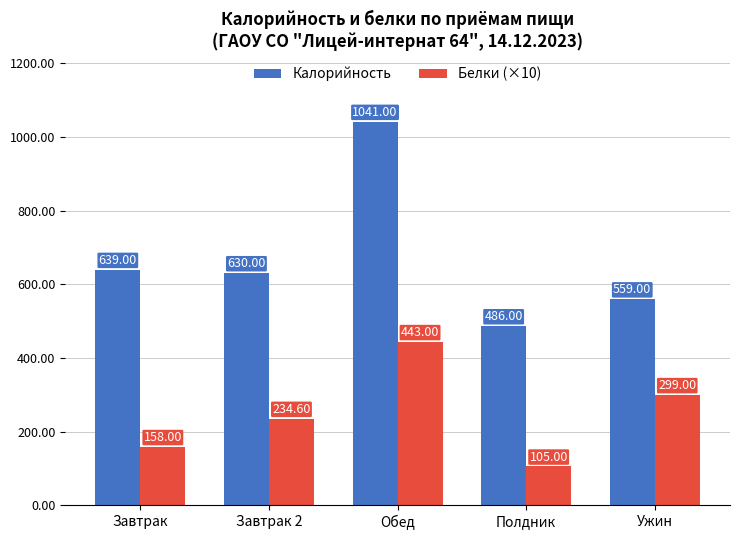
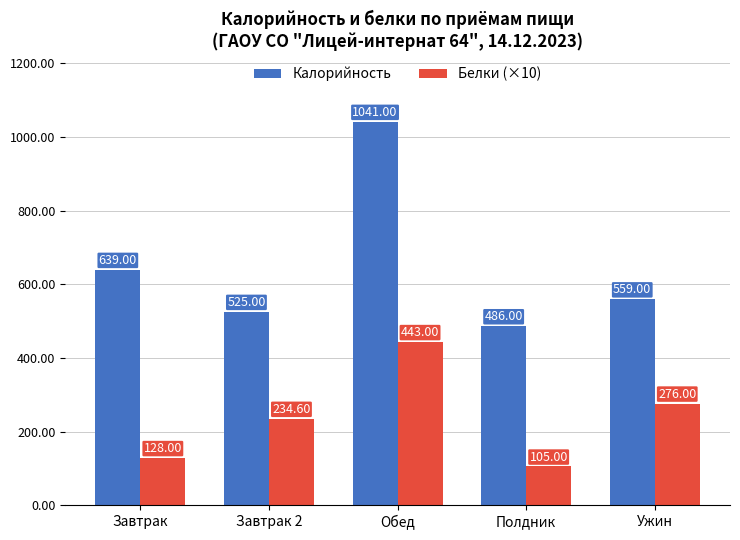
  {
    "Калорийность": {
-     "Завтрак 2": 630.00
+     "Завтрак 2": 525.00
    },
    "Белки (×10)": {
-     "Завтрак": 158.00,
-     "Ужин": 299.00
+     "Завтрак": 128.00,
+     "Ужин": 276.00
    }
  }
